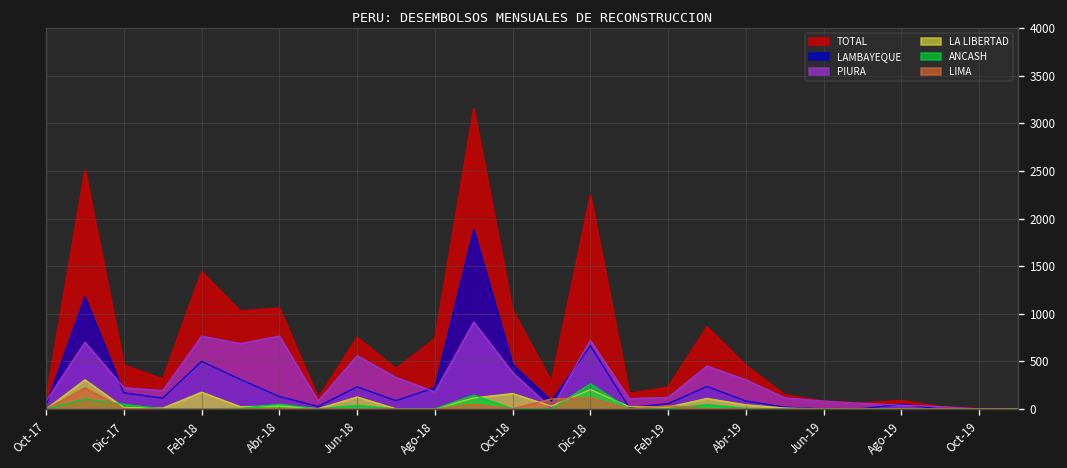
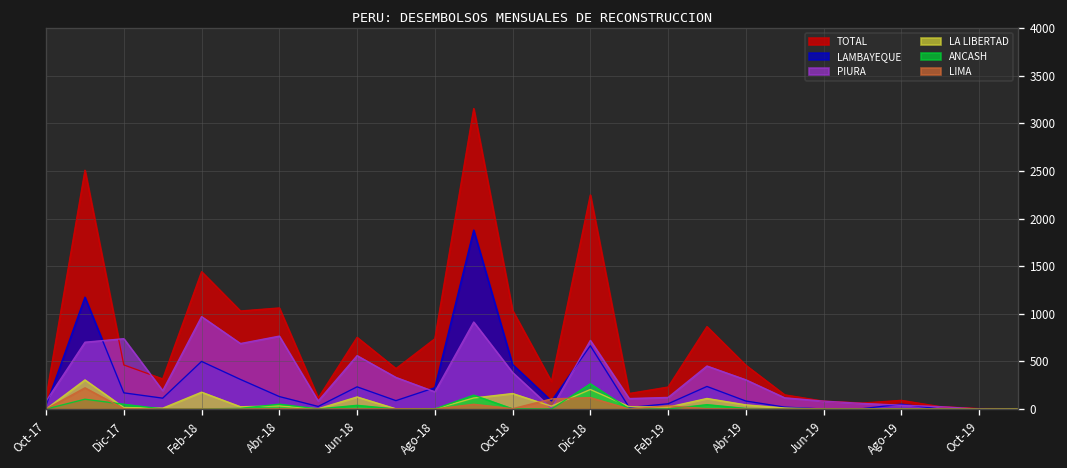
  {
    "TOTAL": {
      "Oct-17": 100,
      "Dic-17": 500,
      "Feb-18": 1400,
      "Abr-18": 1100,
      "Jun-18": 800,
      "Ago-18": 700,
      "Oct-18": 1000,
      "Dic-18": 2200,
      "Feb-19": 200,
      "Abr-19": 500,
      "Ago-19": 100
    },
    "LAMBAYEQUE": {
      "Oct-17": 0,
      "Dic-17": 200,
      "Feb-18": 500,
      "Abr-18": 100,
      "Jun-18": 200,
      "Ago-18": 200,
      "Oct-18": 500,
      "Dic-18": 700,
      "Abr-19": 100
    },
    "PIURA": {
      "Oct-17": 100,
-     "Dic-17": 200,
-     "Feb-18": 800,
+     "Dic-17": 700,
+     "Feb-18": 1000,
      "Abr-18": 800,
      "Jun-18": 600,
      "Ago-18": 200,
      "Oct-18": 400,
      "Dic-18": 700,
      "Feb-19": 100,
      "Abr-19": 300
    },
    "LA LIBERTAD": {
      "Feb-18": 200,
      "Jun-18": 100,
      "Oct-18": 200,
      "Dic-18": 200,
      "Abr-19": 0
    },
    "ANCASH": {
      "Dic-17": 100,
      "Jun-18": 0,
      "Dic-18": 300
    },
    "LIMA": {
      "Jun-18": 0,
      "Dic-18": 100
    }
  }
